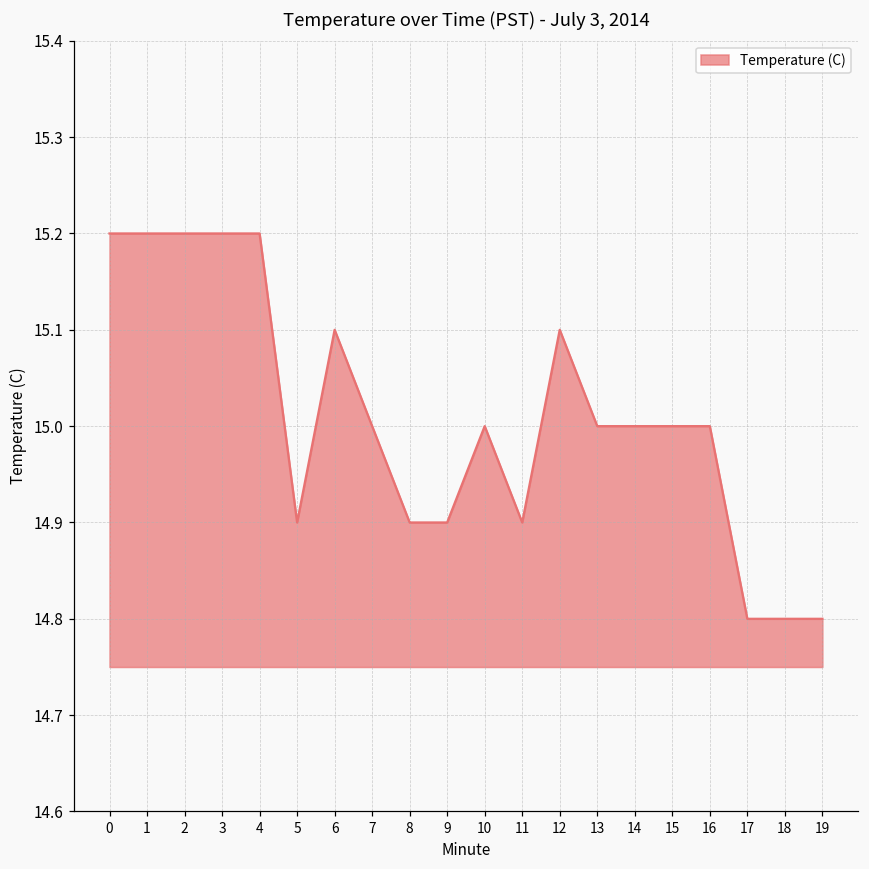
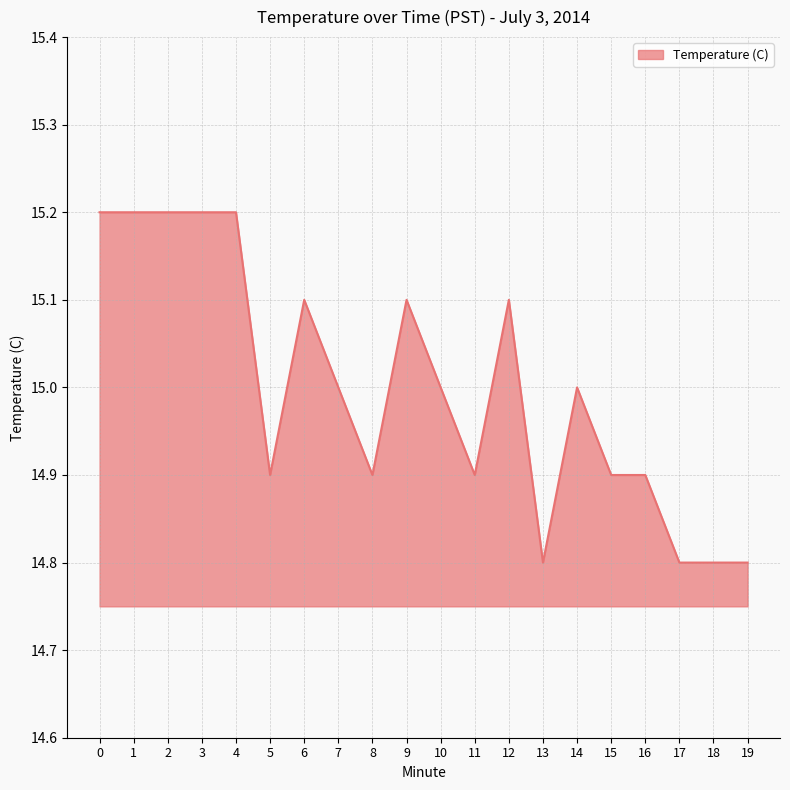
  {
    "0": 15.2,
    "1": 15.2,
    "2": 15.2,
    "3": 15.2,
    "4": 15.2,
    "5": 14.9,
    "6": 15.1,
    "7": 15.0,
    "8": 14.9,
-   "9": 14.9,
+   "9": 15.1,
    "10": 15.0,
    "11": 14.9,
    "12": 15.1,
-   "13": 15.0,
+   "13": 14.8,
    "14": 15.0,
-   "15": 15.0,
-   "16": 15.0,
+   "15": 14.9,
+   "16": 14.9,
    "17": 14.8,
    "18": 14.8,
    "19": 14.8
  }
